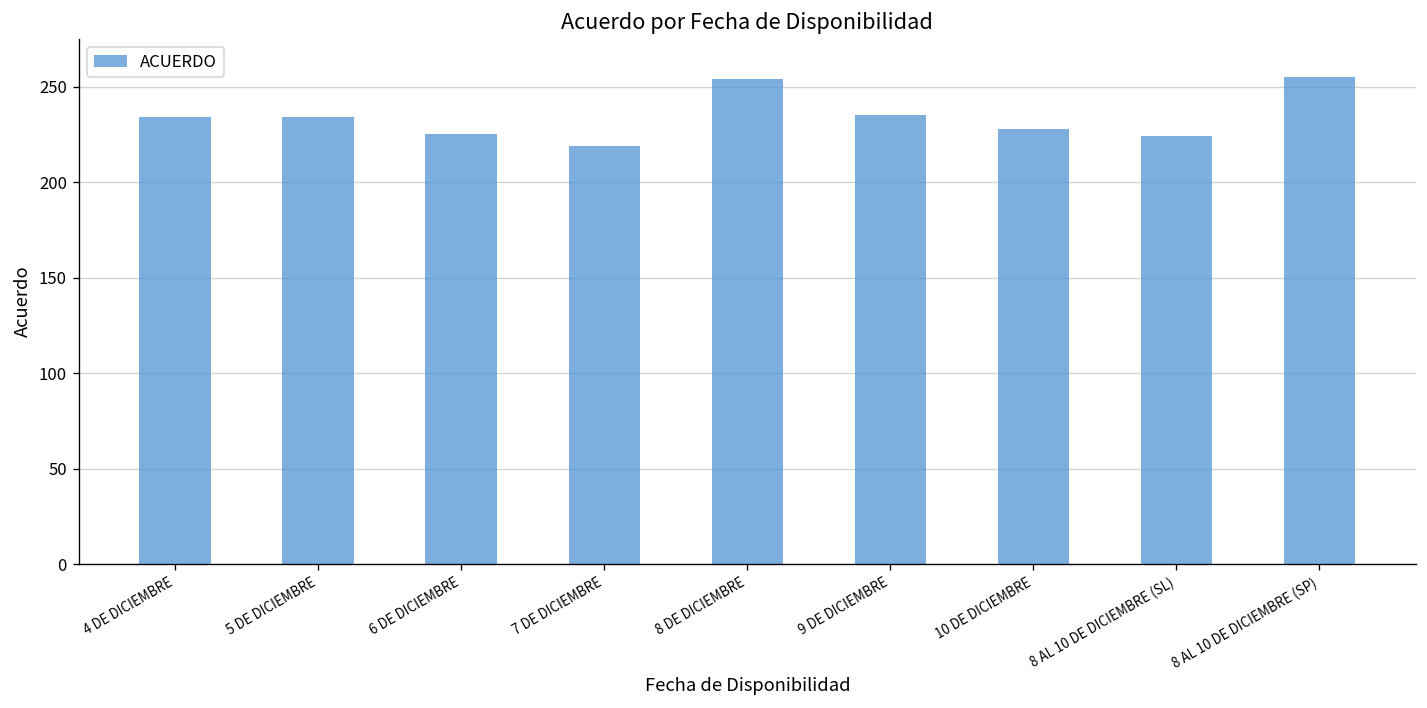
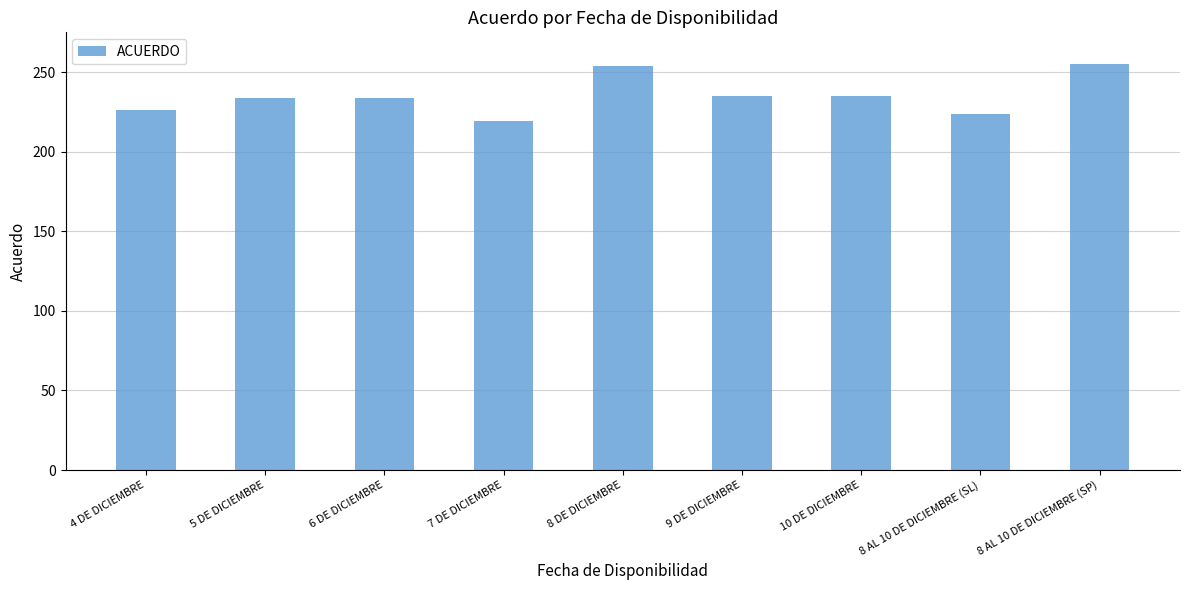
  {
-   "4 DE DICIEMBRE": 234,
+   "4 DE DICIEMBRE": 226,
    "5 DE DICIEMBRE": 234,
-   "6 DE DICIEMBRE": 225,
+   "6 DE DICIEMBRE": 234,
    "7 DE DICIEMBRE": 219,
    "8 DE DICIEMBRE": 254,
    "9 DE DICIEMBRE": 235,
-   "10 DE DICIEMBRE": 228,
+   "10 DE DICIEMBRE": 235,
    "8 AL 10 DE DICIEMBRE (SL)": 224,
    "8 AL 10 DE DICIEMBRE (SP)": 255
  }
